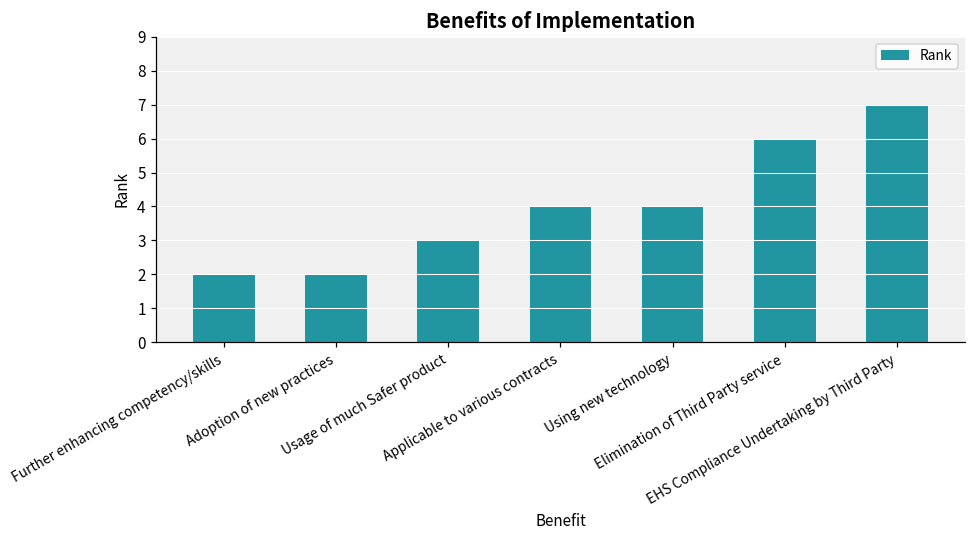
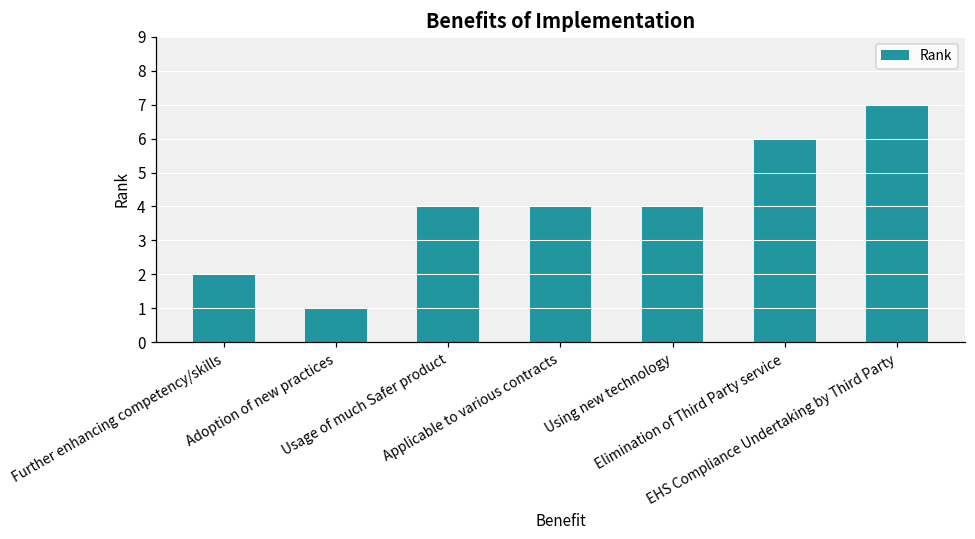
  {
    "Further enhancing competency/skills": 2,
-   "Adoption of new practices": 2,
-   "Usage of much Safer product": 3,
+   "Adoption of new practices": 1,
+   "Usage of much Safer product": 4,
    "Applicable to various contracts": 4,
    "Using new technology": 4,
    "Elimination of Third Party service": 6,
    "EHS Compliance Undertaking by Third Party": 7
  }
